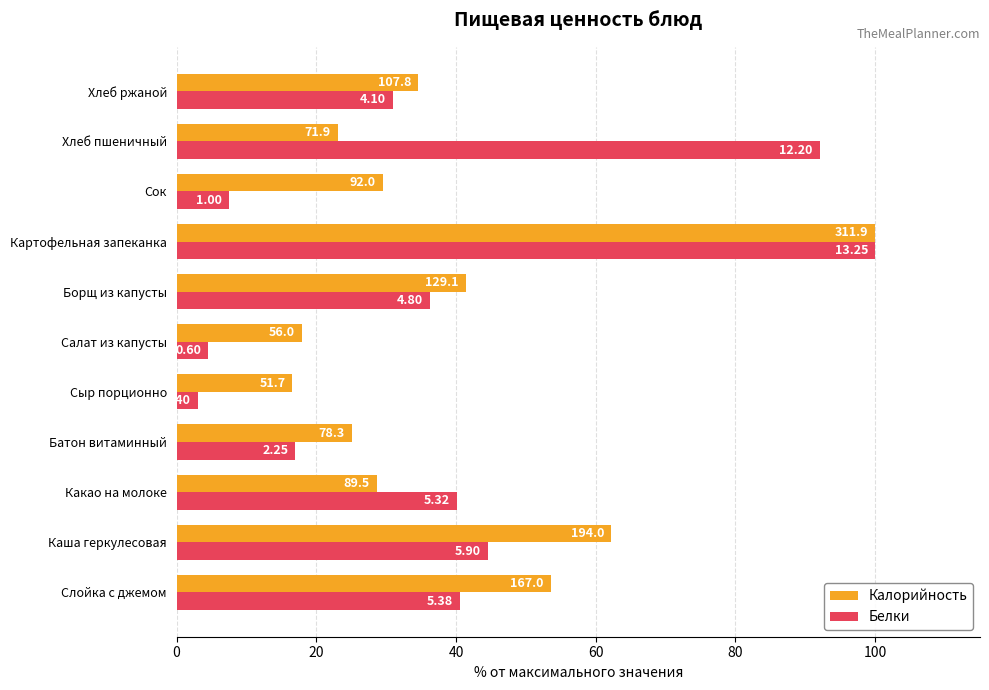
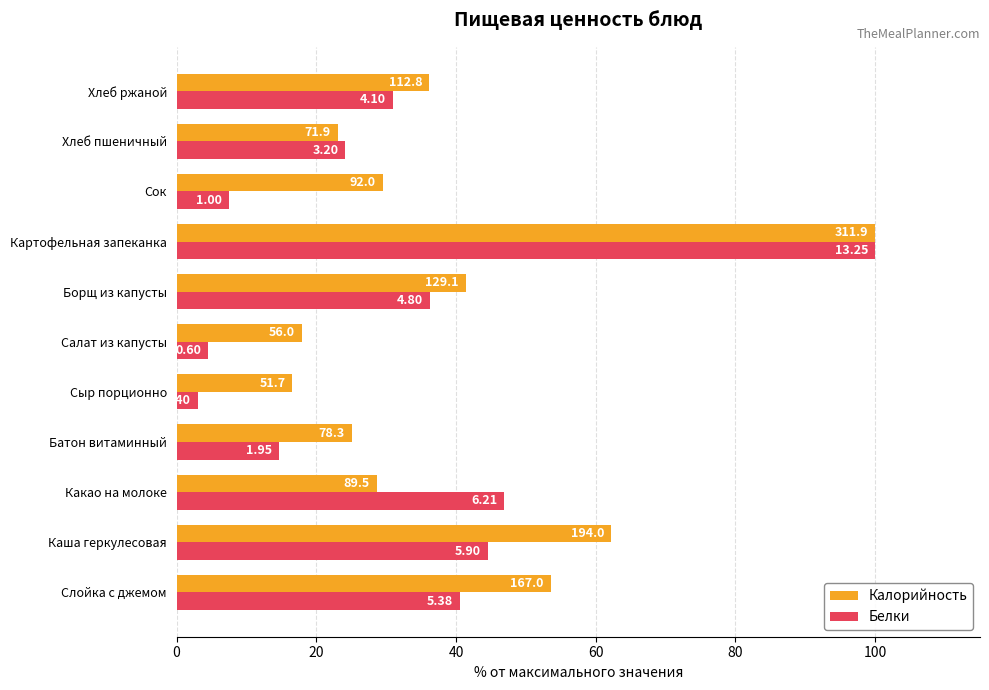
  {
    "Калорийность": {
-     "Хлеб ржаной": 107.8
+     "Хлеб ржаной": 112.8
    },
    "Белки": {
-     "Хлеб пшеничный": 12.20,
-     "Батон витаминный": 2.25,
-     "Какао на молоке": 5.32
+     "Хлеб пшеничный": 3.20,
+     "Батон витаминный": 1.95,
+     "Какао на молоке": 6.21
    }
  }
